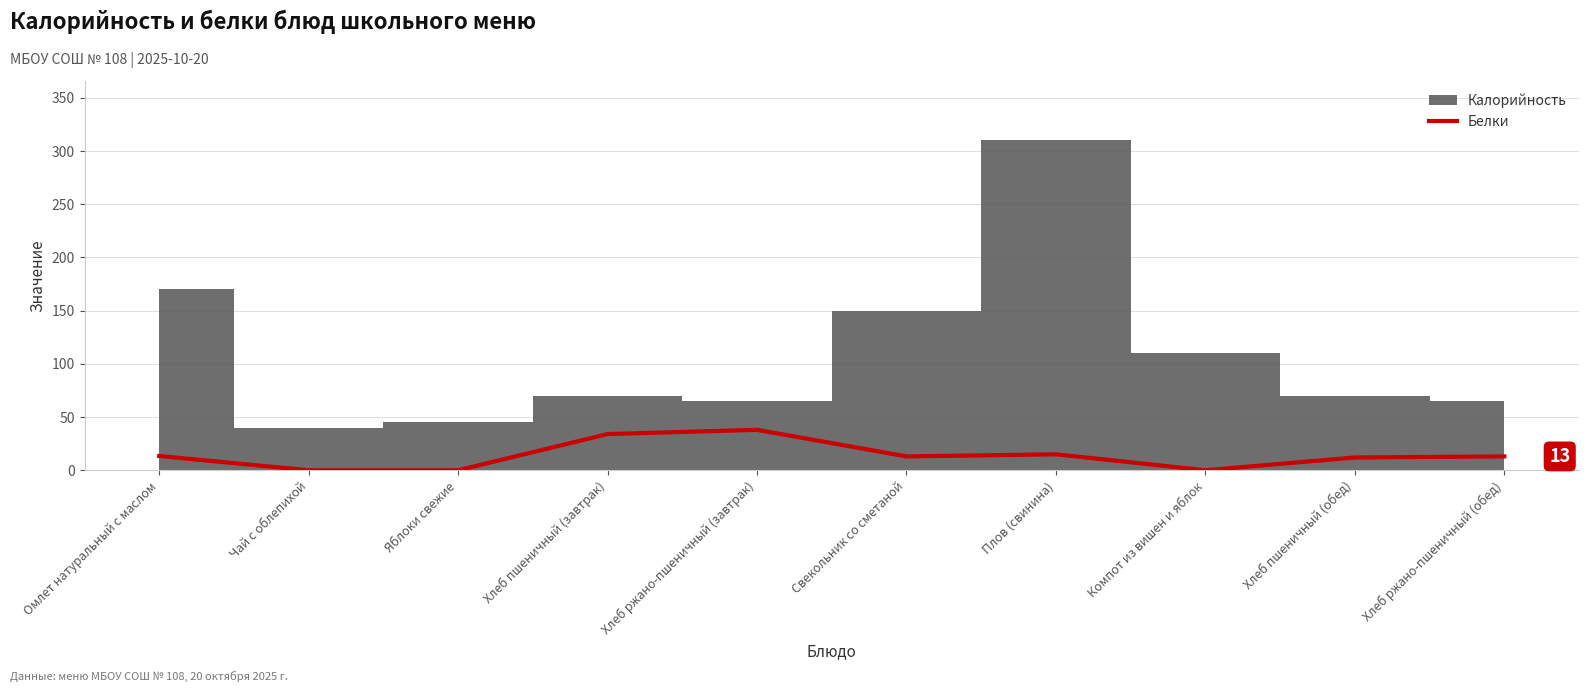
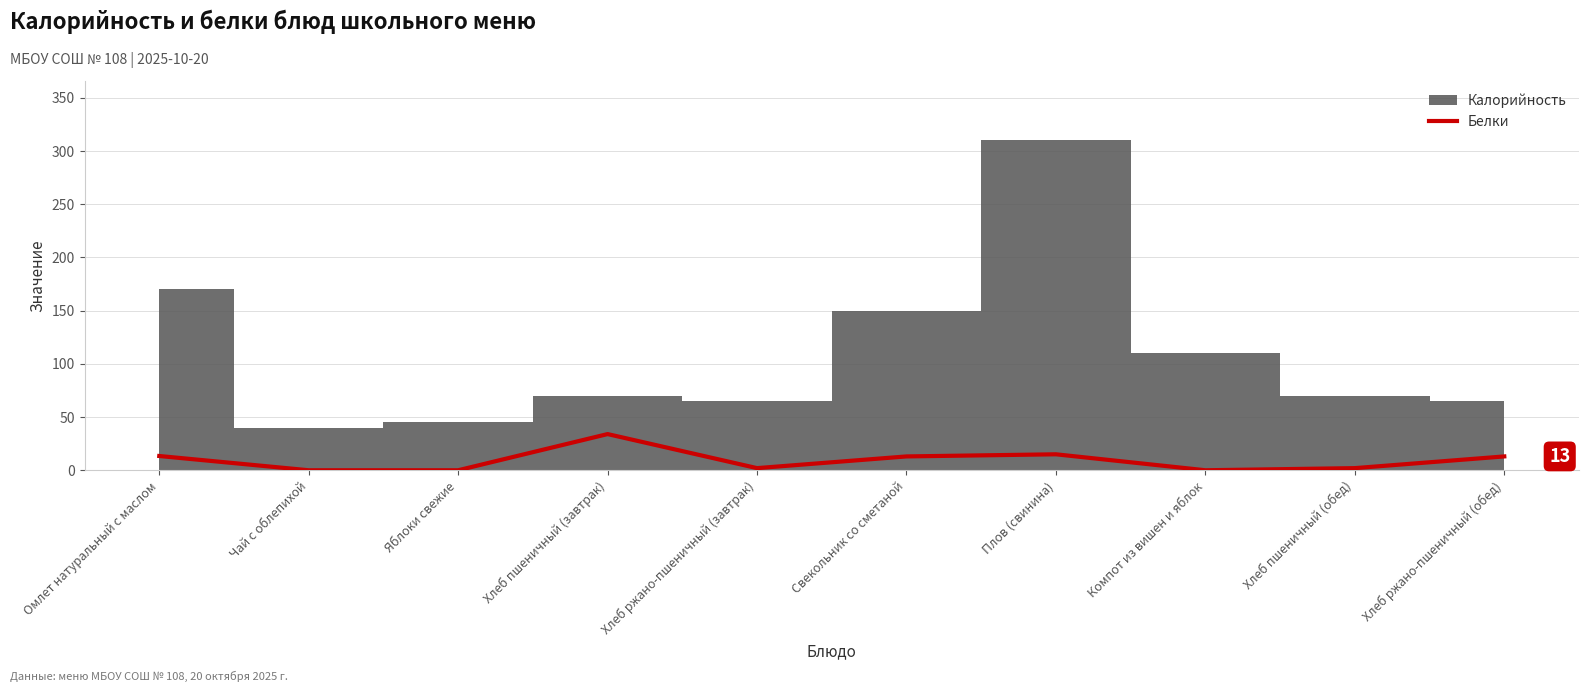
  {
    "Белки": {
      "Омлет натуральный с маслом": 13,
      "Чай с облепихой": 0,
      "Яблоки свежие": 0,
      "Хлеб пшеничный (завтрак)": 34,
-     "Хлеб ржано-пшеничный (завтрак)": 38,
+     "Хлеб ржано-пшеничный (завтрак)": 2,
      "Свекольник со сметаной": 13,
      "Плов (свинина)": 15,
      "Компот из вишен и яблок": 0,
-     "Хлеб пшеничный (обед)": 12,
+     "Хлеб пшеничный (обед)": 2,
      "Хлеб ржано-пшеничный (обед)": 13
    }
  }
